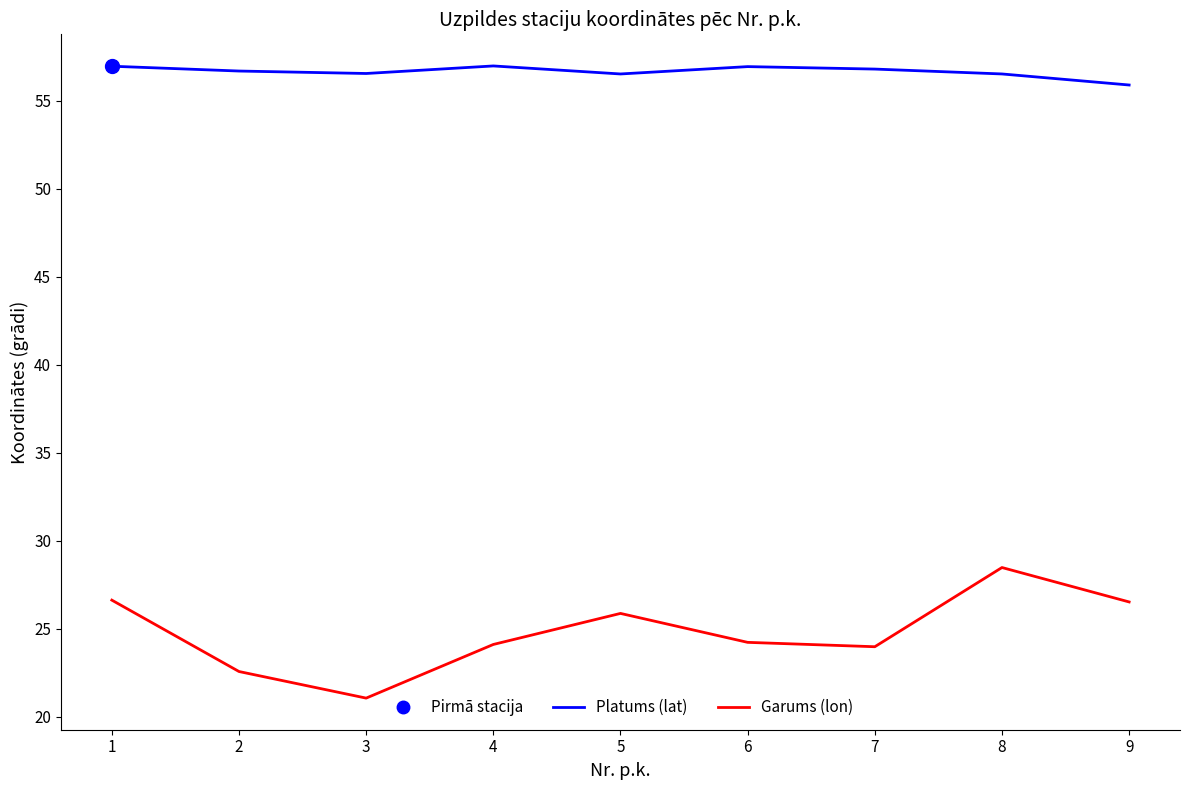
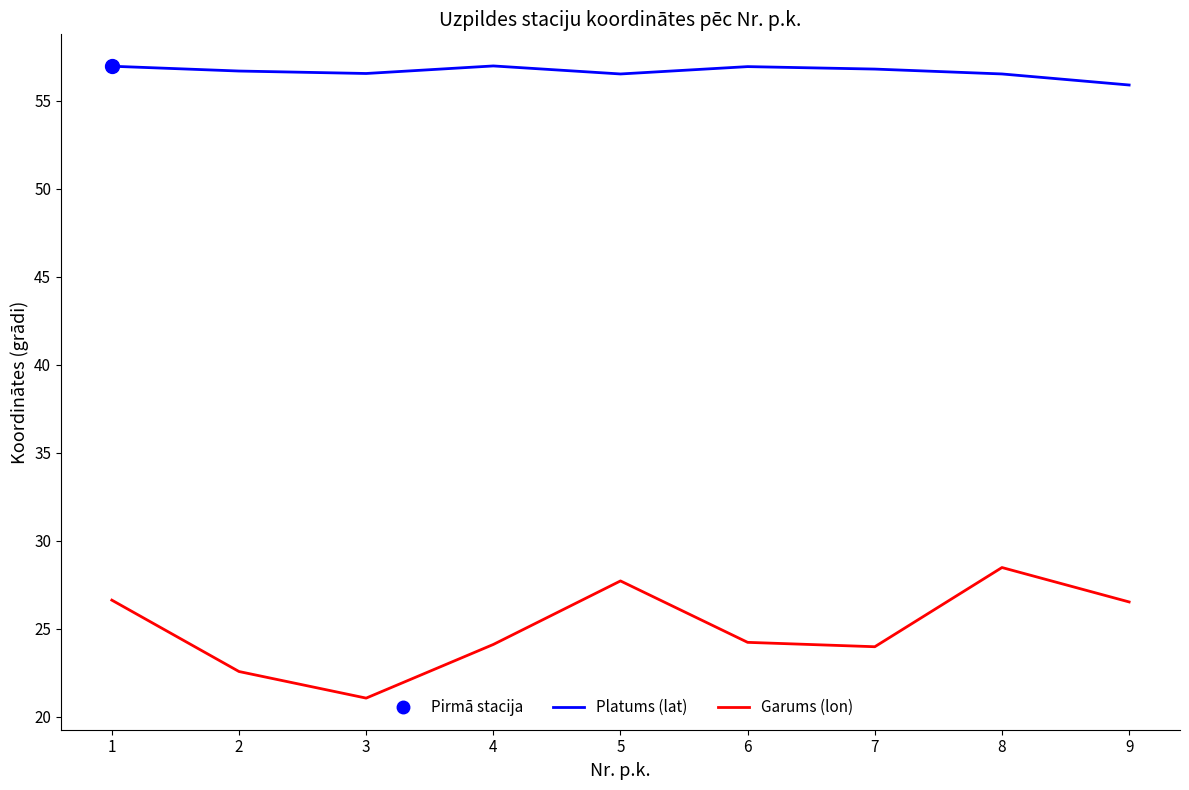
  {
    "Garums (lon)": {
      "1": 26.6,
      "2": 22.6,
      "3": 21.1,
      "4": 24.1,
-     "5": 25.9,
+     "5": 27.7,
      "6": 24.2,
      "7": 24.0,
      "8": 28.5,
      "9": 26.5
    }
  }
